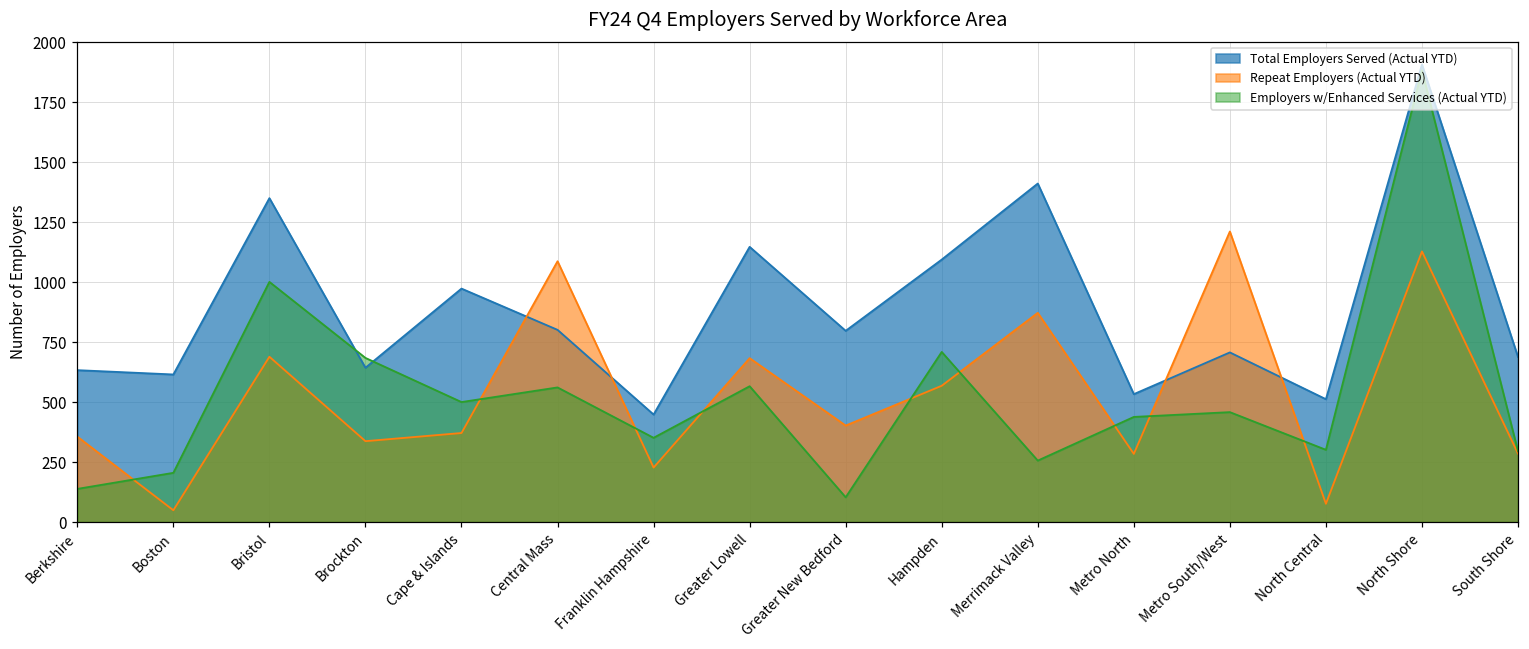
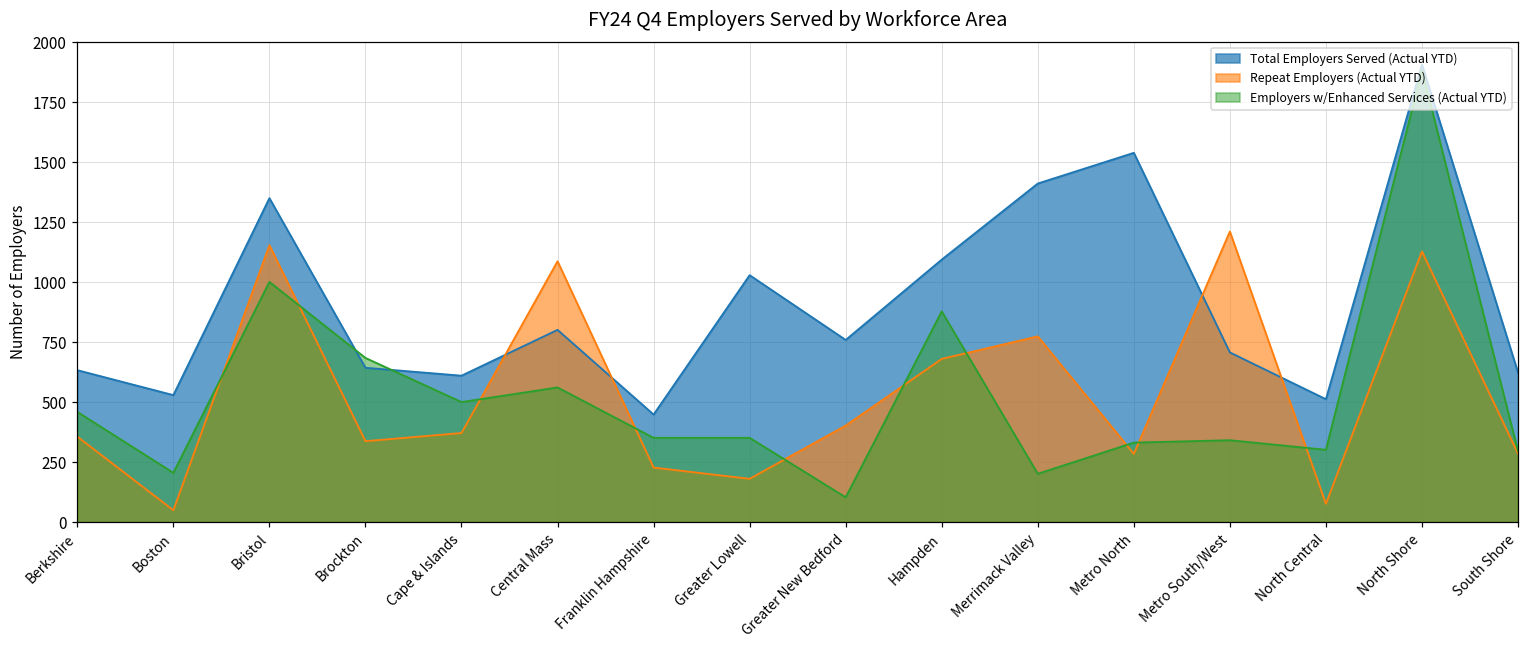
  {
    "Total Employers Served (Actual YTD)": {
      "Berkshire": 630,
-     "Boston": 620,
+     "Boston": 530,
      "Bristol": 1350,
      "Brockton": 640,
-     "Cape & Islands": 970,
+     "Cape & Islands": 610,
      "Central Mass": 800,
      "Franklin Hampshire": 450,
-     "Greater Lowell": 1150,
-     "Greater New Bedford": 800,
+     "Greater Lowell": 1030,
+     "Greater New Bedford": 760,
      "Hampden": 1090,
      "Merrimack Valley": 1410,
-     "Metro North": 530,
+     "Metro North": 1540,
      "Metro South/West": 710,
      "North Central": 510,
-     "South Shore": 690
+     "South Shore": 620
    },
    "Repeat Employers (Actual YTD)": {
      "Berkshire": 360,
      "Boston": 50,
-     "Bristol": 690,
+     "Bristol": 1150,
      "Brockton": 340,
      "Cape & Islands": 370,
      "Central Mass": 1090,
      "Franklin Hampshire": 230,
-     "Greater Lowell": 680,
+     "Greater Lowell": 180,
      "Greater New Bedford": 400,
-     "Hampden": 570,
-     "Merrimack Valley": 870,
+     "Hampden": 680,
+     "Merrimack Valley": 770,
      "Metro North": 280,
      "Metro South/West": 1210,
      "North Central": 80,
      "North Shore": 1130
    },
    "Employers w/Enhanced Services (Actual YTD)": {
-     "Berkshire": 140,
+     "Berkshire": 460,
      "Boston": 210,
      "Bristol": 1000,
      "Brockton": 680,
      "Cape & Islands": 500,
      "Central Mass": 560,
      "Franklin Hampshire": 350,
-     "Greater Lowell": 570,
+     "Greater Lowell": 350,
      "Greater New Bedford": 100,
-     "Hampden": 710,
-     "Merrimack Valley": 260,
-     "Metro North": 440,
-     "Metro South/West": 460,
+     "Hampden": 880,
+     "Merrimack Valley": 200,
+     "Metro North": 330,
+     "Metro South/West": 340,
      "North Central": 300
    }
  }
